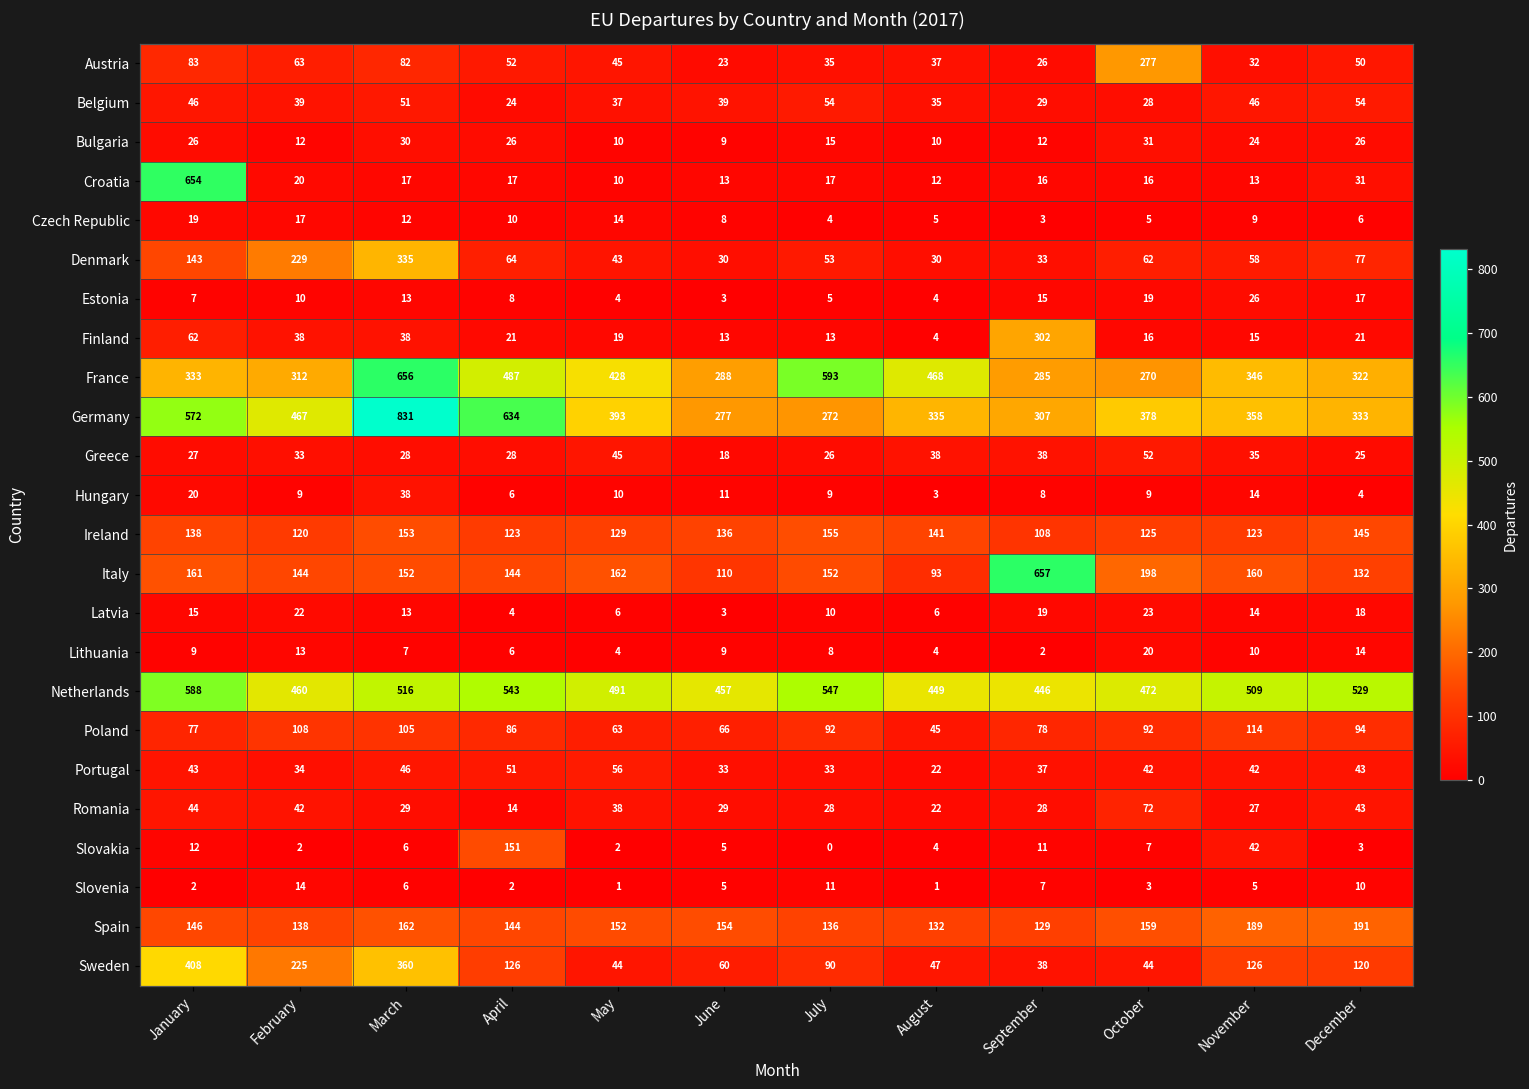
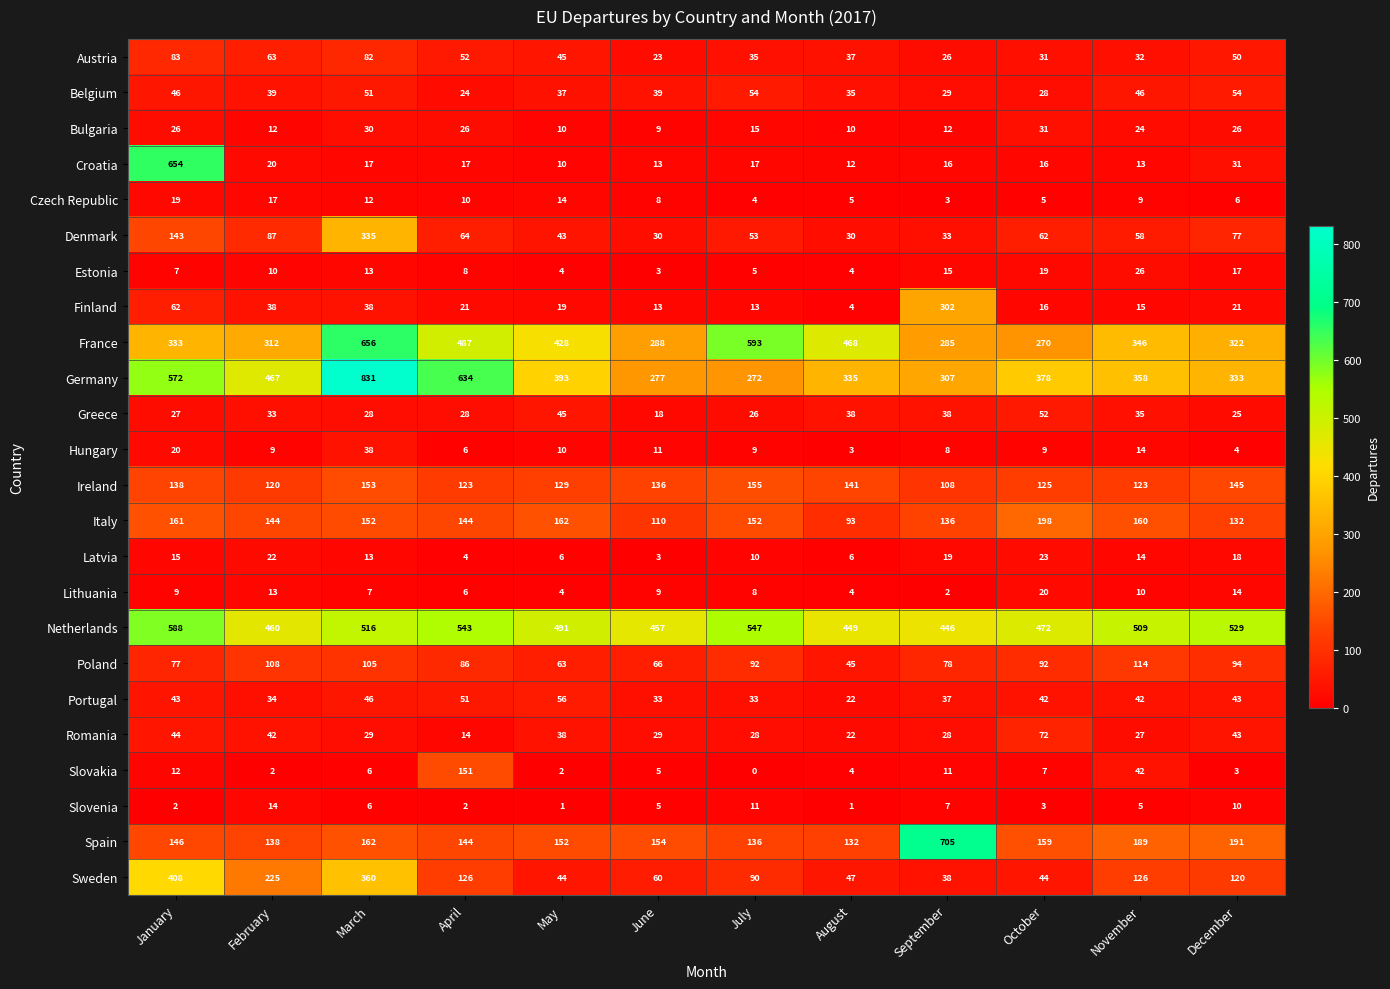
  {
    "Austria": {
      "January": 83,
      "February": 63,
      "March": 82,
      "April": 52,
      "May": 45,
      "June": 23,
      "July": 35,
      "August": 37,
      "September": 26,
-     "October": 277,
+     "October": 31,
      "November": 32,
      "December": 50
    },
    "Denmark": {
      "January": 143,
-     "February": 229,
+     "February": 87,
      "March": 335,
      "April": 64,
      "May": 43,
      "June": 30,
      "July": 53,
      "August": 30,
      "September": 33,
      "October": 62,
      "November": 58,
      "December": 77
    },
    "Italy": {
      "January": 161,
      "February": 144,
      "March": 152,
      "April": 144,
      "May": 162,
      "June": 110,
      "July": 152,
      "August": 93,
-     "September": 657,
+     "September": 136,
      "October": 198,
      "November": 160,
      "December": 132
    },
    "Spain": {
      "January": 146,
      "February": 138,
      "March": 162,
      "April": 144,
      "May": 152,
      "June": 154,
      "July": 136,
      "August": 132,
-     "September": 129,
+     "September": 705,
      "October": 159,
      "November": 189,
      "December": 191
    }
  }
